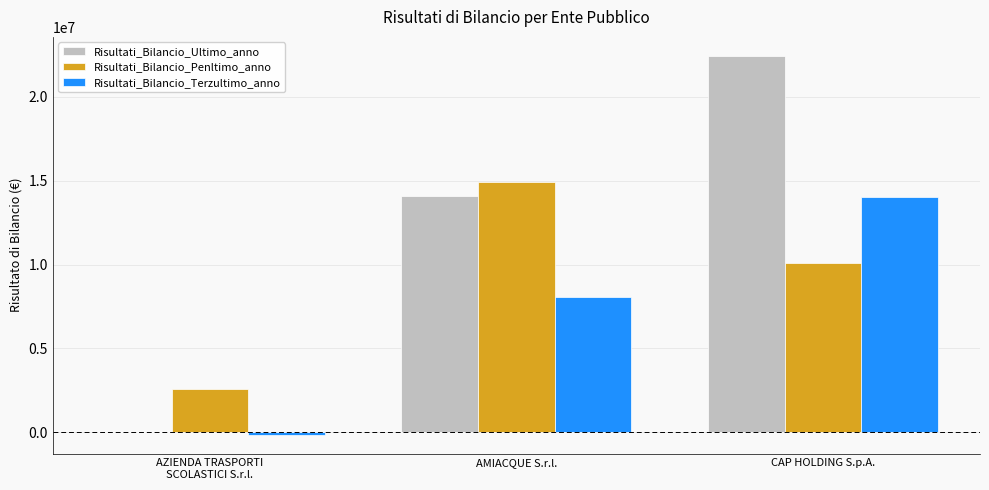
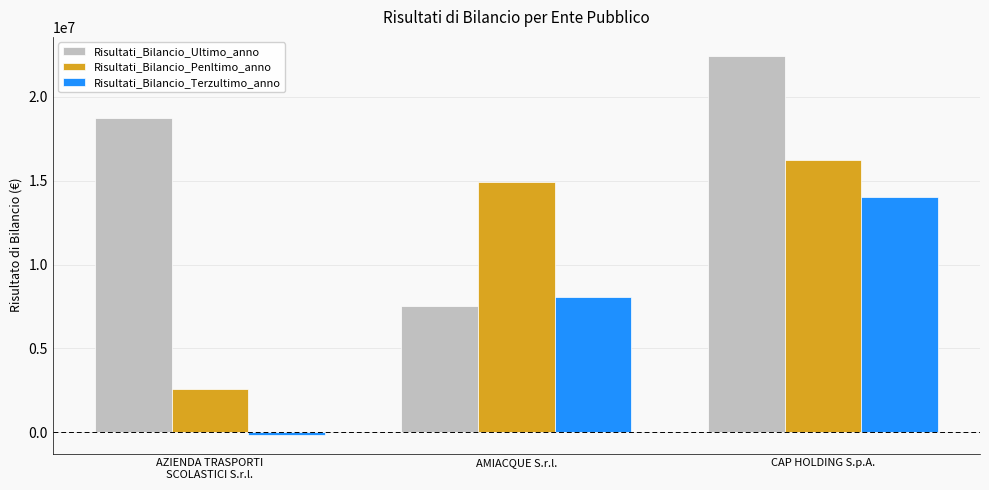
  {
    "Risultati_Bilancio_Ultimo_anno": {
-     "AZIENDA TRASPORTI SCOLASTICI S.r.l.": 0,
-     "AMIACQUE S.r.l.": 14100000,
+     "AZIENDA TRASPORTI SCOLASTICI S.r.l.": 18700000,
+     "AMIACQUE S.r.l.": 7600000,
      "CAP HOLDING S.p.A.": 22500000
    },
    "Risultati_Bilancio_Penltimo_anno": {
      "AZIENDA TRASPORTI SCOLASTICI S.r.l.": 2600000,
      "AMIACQUE S.r.l.": 14900000,
-     "CAP HOLDING S.p.A.": 10100000
+     "CAP HOLDING S.p.A.": 16200000
    },
    "Risultati_Bilancio_Terzultimo_anno": {
      "AMIACQUE S.r.l.": 8100000,
      "CAP HOLDING S.p.A.": 14000000
    }
  }
